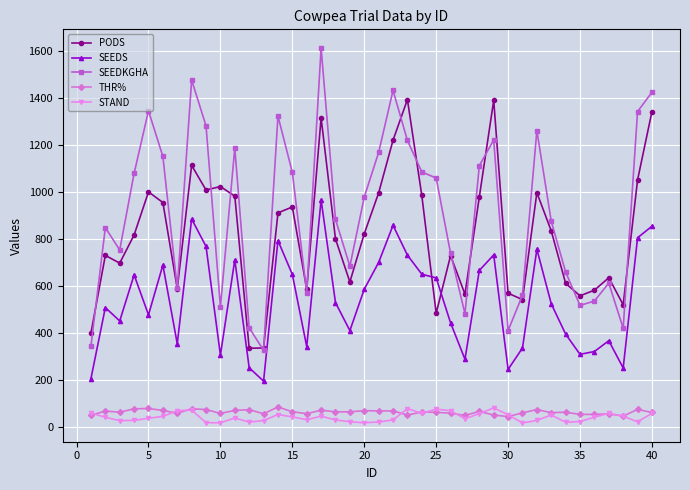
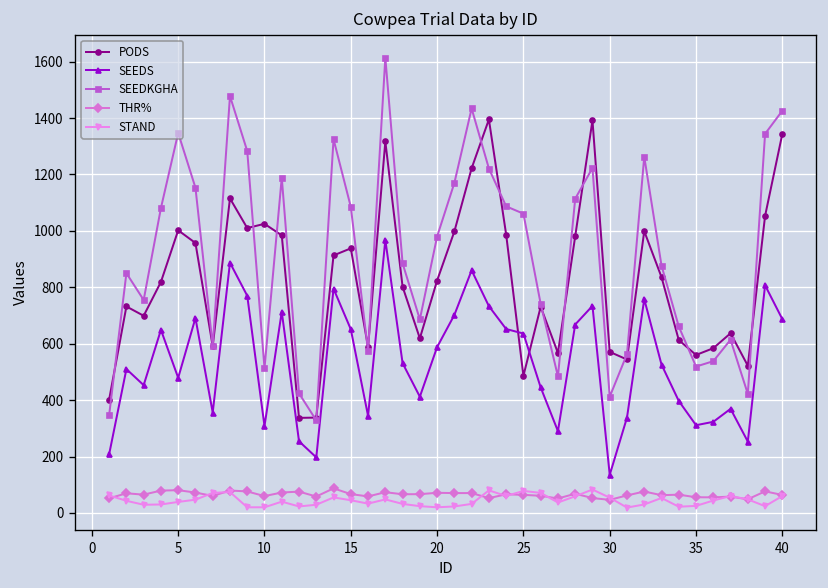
  {
    "PODS": {
      "5": 1000,
      "10": 1030,
      "15": 940,
      "20": 820,
      "25": 490,
      "30": 570,
      "35": 560,
      "40": 1340
    },
    "SEEDS": {
      "5": 480,
      "10": 310,
      "15": 650,
      "20": 590,
      "25": 640,
-     "30": 250,
+     "30": 140,
      "35": 310,
-     "40": 860
+     "40": 690
    }
  }
